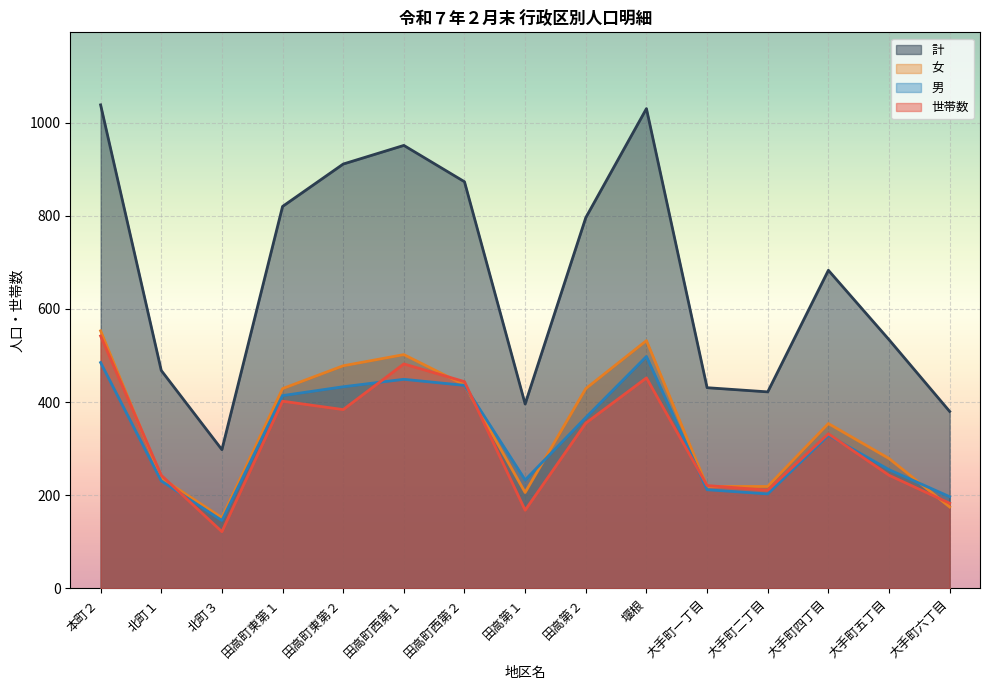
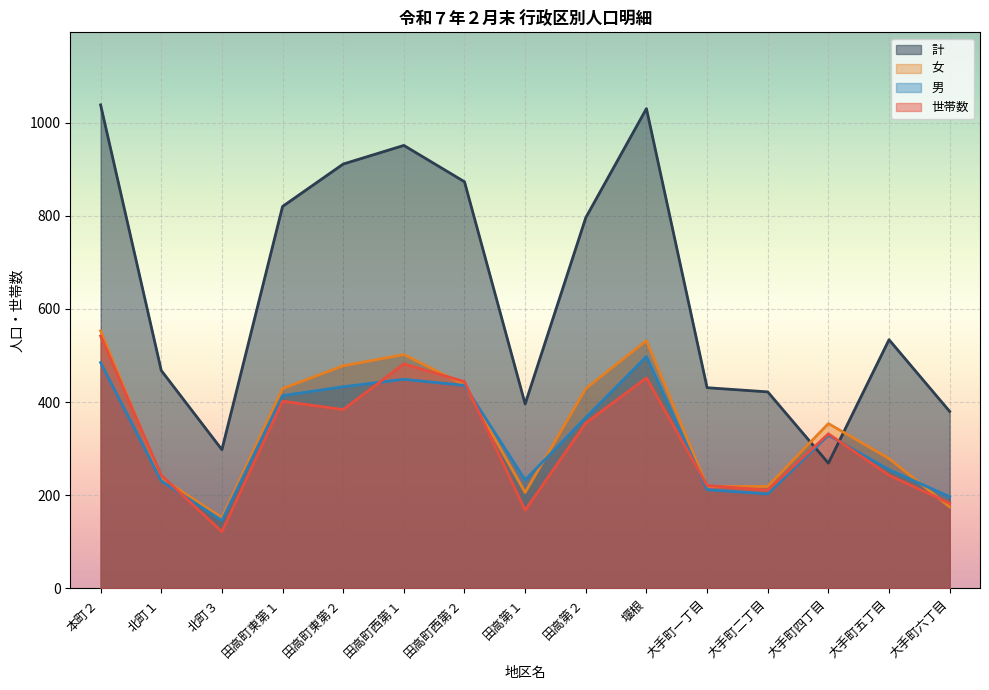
  {
    "計": {
      "本町２": 1040,
      "北町１": 470,
      "北町３": 300,
      "田高町東第１": 820,
      "田高町東第２": 910,
      "田高町西第１": 950,
      "田高町西第２": 870,
      "田高第１": 400,
      "田高第２": 800,
      "堰根": 1030,
      "大手町一丁目": 430,
      "大手町二丁目": 420,
-     "大手町四丁目": 680,
+     "大手町四丁目": 270,
      "大手町五丁目": 530,
      "大手町六丁目": 380
    },
    "男": {
      "本町２": 490,
      "北町１": 230,
      "北町３": 150,
      "田高町東第１": 410,
      "田高町東第２": 430,
      "田高町西第１": 450,
      "田高第１": 230,
      "田高第２": 370,
      "堰根": 500,
      "大手町一丁目": 210,
      "大手町二丁目": 200,
      "大手町五丁目": 260,
      "大手町六丁目": 200
    }
  }
